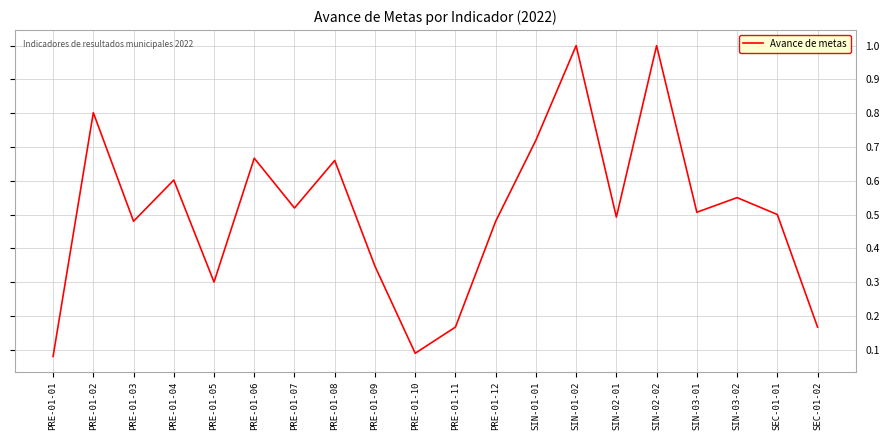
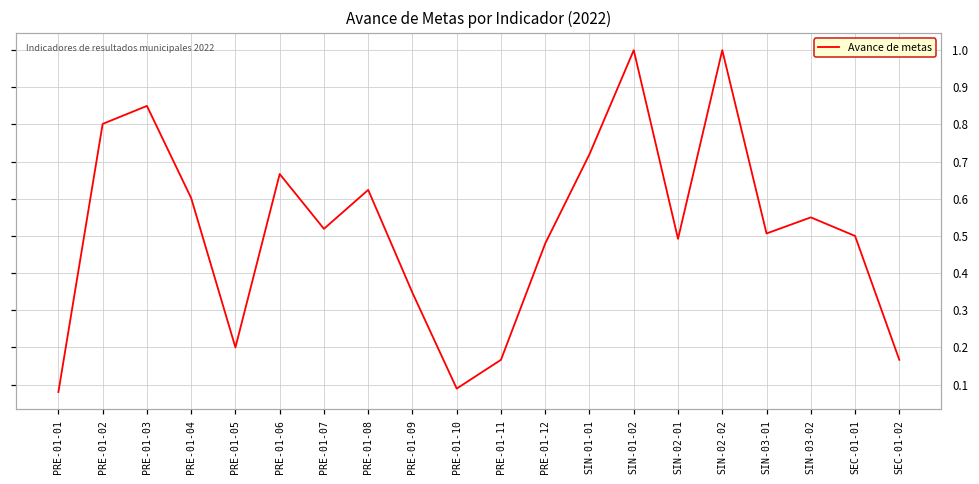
  {
    "PRE-01-01": 0.08,
    "PRE-01-02": 0.80,
-   "PRE-01-03": 0.48,
+   "PRE-01-03": 0.85,
    "PRE-01-04": 0.60,
-   "PRE-01-05": 0.3,
+   "PRE-01-05": 0.2,
    "PRE-01-06": 0.67,
    "PRE-01-07": 0.52,
-   "PRE-01-08": 0.66,
+   "PRE-01-08": 0.62,
    "PRE-01-09": 0.35,
    "PRE-01-10": 0.09,
    "PRE-01-11": 0.17,
    "PRE-01-12": 0.48,
    "SIN-01-01": 0.72,
    "SIN-01-02": 1.00,
    "SIN-02-01": 0.49,
    "SIN-02-02": 1.00,
    "SIN-03-01": 0.51,
    "SIN-03-02": 0.55,
    "SEC-01-01": 0.50,
    "SEC-01-02": 0.17
  }
